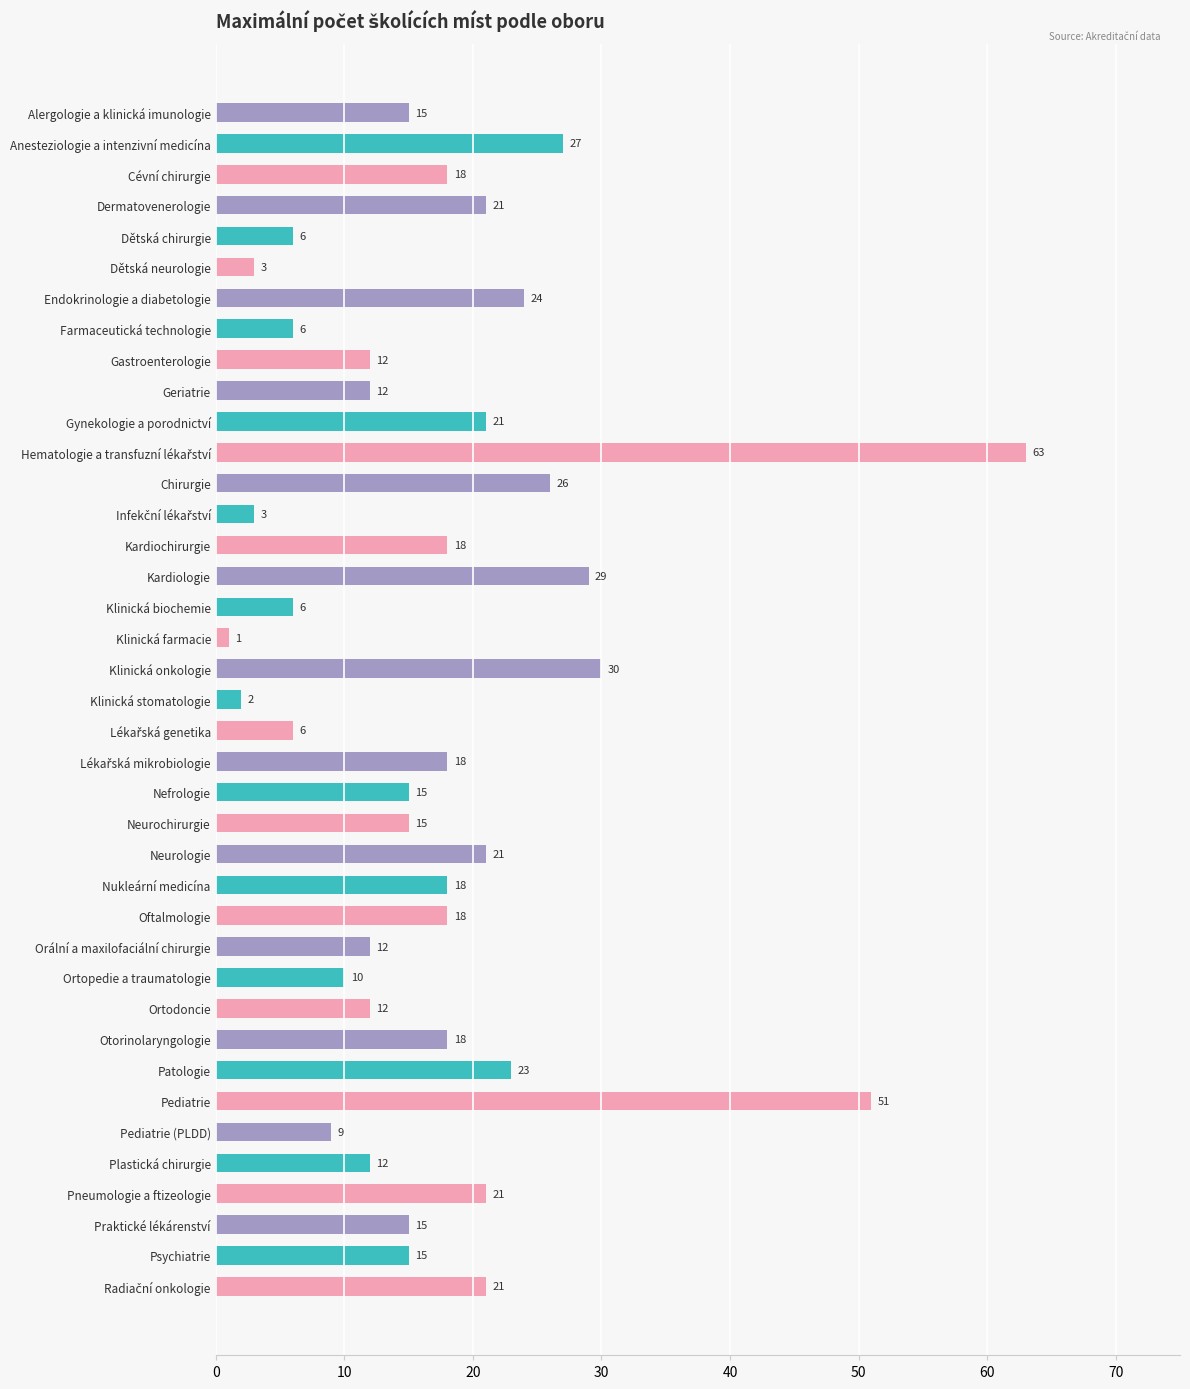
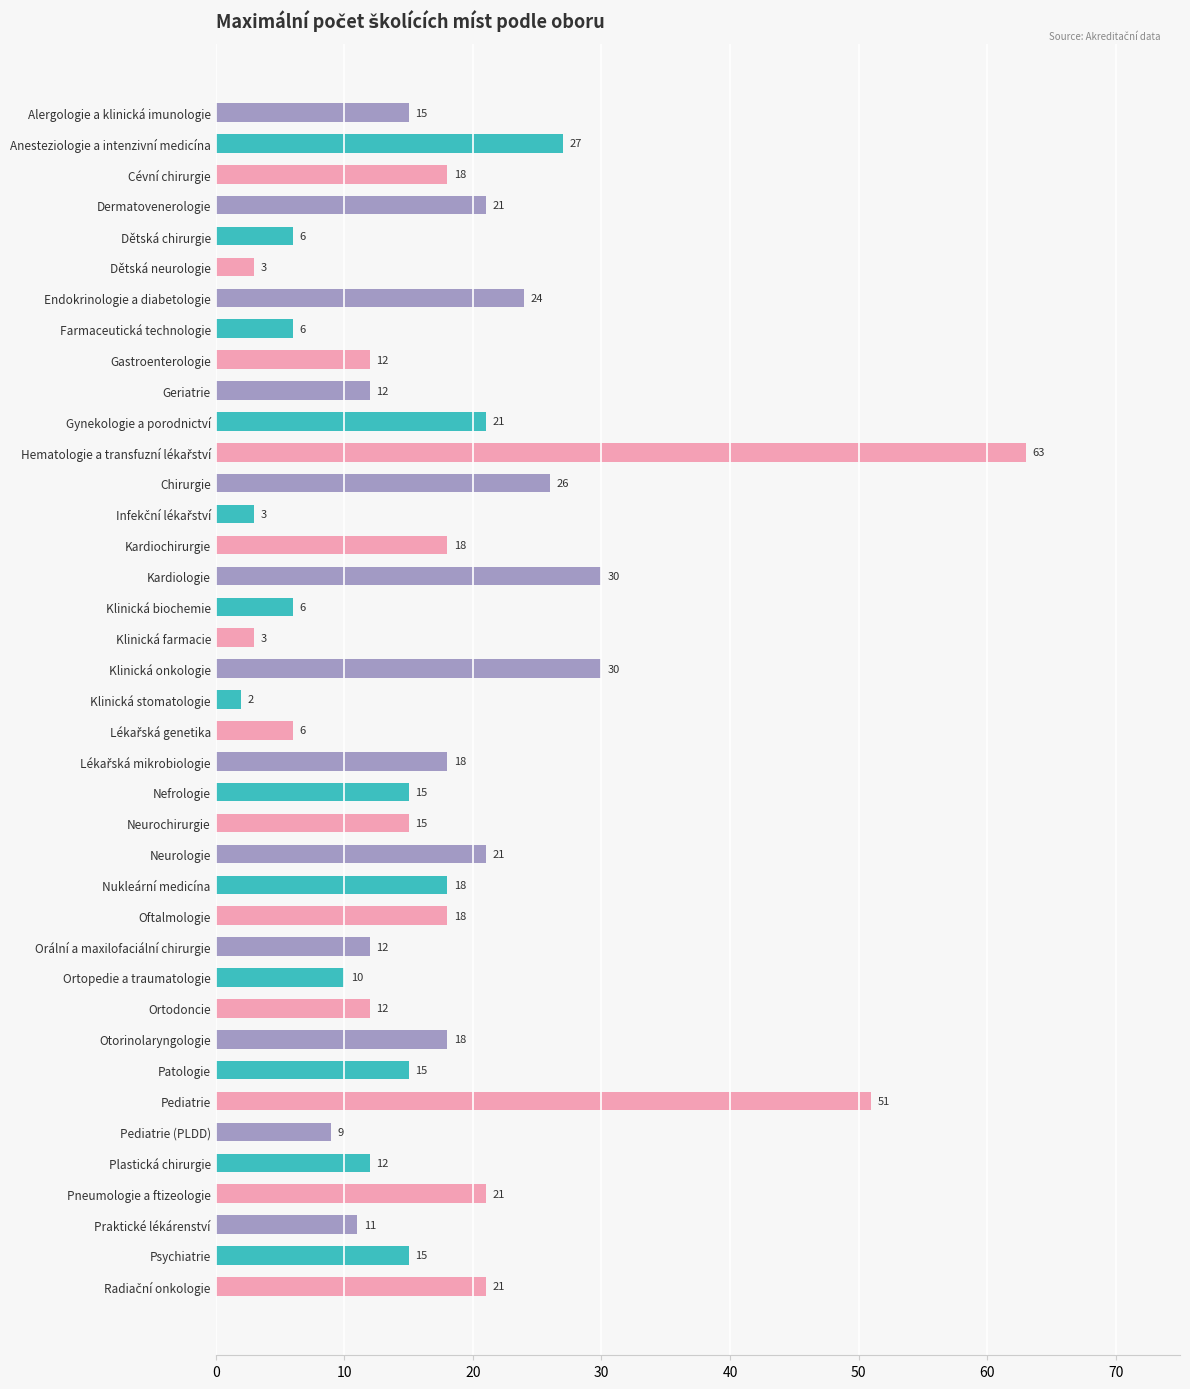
  {
    "Alergologie a klinická imunologie": 15,
    "Anesteziologie a intenzivní medicína": 27,
    "Cévní chirurgie": 18,
    "Dermatovenerologie": 21,
    "Dětská chirurgie": 6,
    "Dětská neurologie": 3,
    "Endokrinologie a diabetologie": 24,
    "Farmaceutická technologie": 6,
    "Gastroenterologie": 12,
    "Geriatrie": 12,
    "Gynekologie a porodnictví": 21,
    "Hematologie a transfuzní lékařství": 63,
    "Chirurgie": 26,
    "Infekční lékařství": 3,
    "Kardiochirurgie": 18,
-   "Kardiologie": 29,
+   "Kardiologie": 30,
    "Klinická biochemie": 6,
-   "Klinická farmacie": 1,
+   "Klinická farmacie": 3,
    "Klinická onkologie": 30,
    "Klinická stomatologie": 2,
    "Lékařská genetika": 6,
    "Lékařská mikrobiologie": 18,
    "Nefrologie": 15,
    "Neurochirurgie": 15,
    "Neurologie": 21,
    "Nukleární medicína": 18,
    "Oftalmologie": 18,
    "Orální a maxilofaciální chirurgie": 12,
    "Ortopedie a traumatologie": 10,
    "Ortodoncie": 12,
    "Otorinolaryngologie": 18,
-   "Patologie": 23,
+   "Patologie": 15,
    "Pediatrie": 51,
    "Pediatrie (PLDD)": 9,
    "Plastická chirurgie": 12,
    "Pneumologie a ftizeologie": 21,
-   "Praktické lékárenství": 15,
+   "Praktické lékárenství": 11,
    "Psychiatrie": 15,
    "Radiační onkologie": 21
  }
